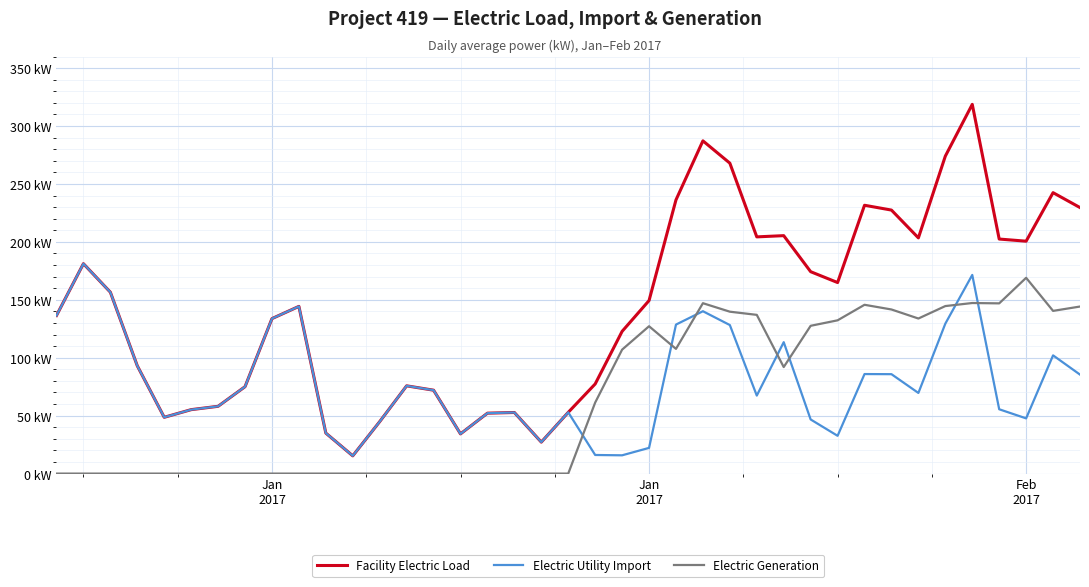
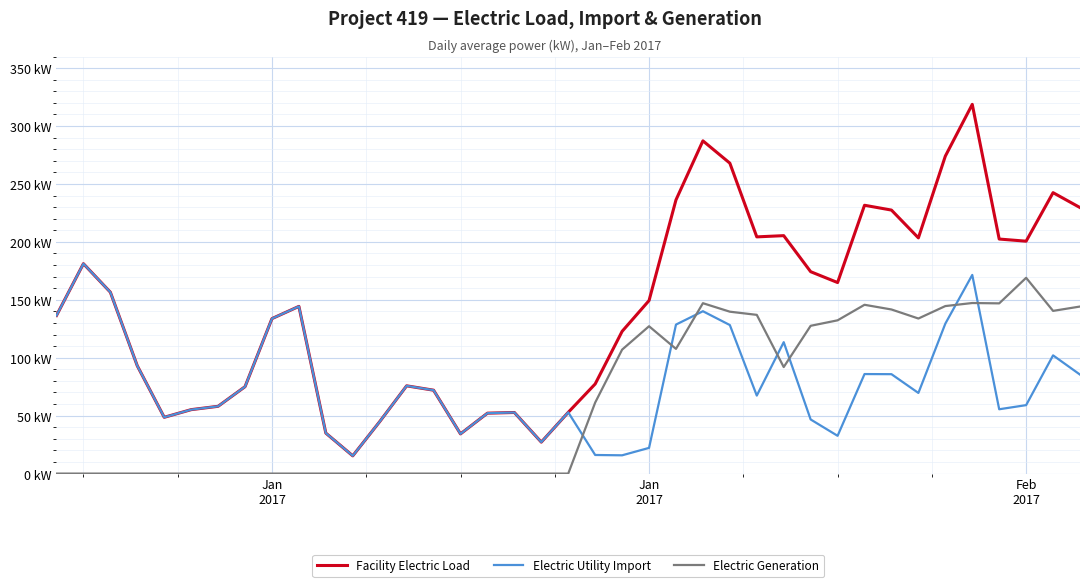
  {
    "Facility Electric Load": {
      "Feb 2017": "201 kW"
    },
    "Electric Utility Import": {
-     "Feb 2017": "48 kW"
+     "Feb 2017": "59 kW"
    },
    "Electric Generation": {
      "Feb 2017": "169 kW"
    }
  }
